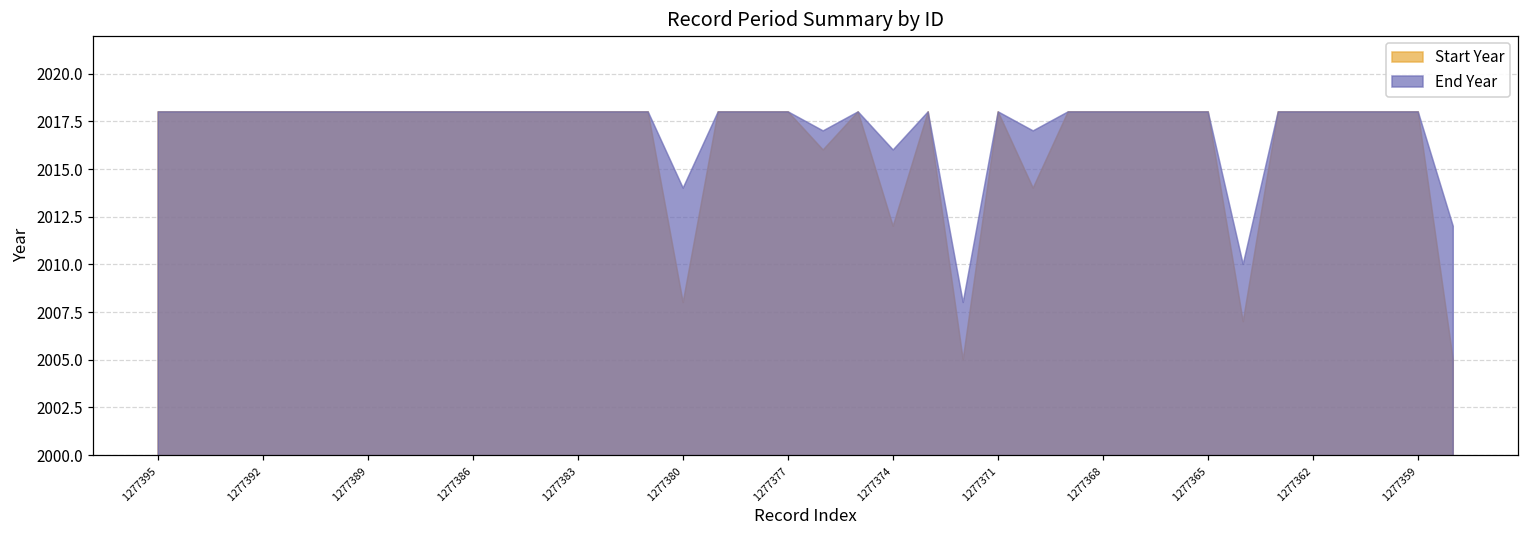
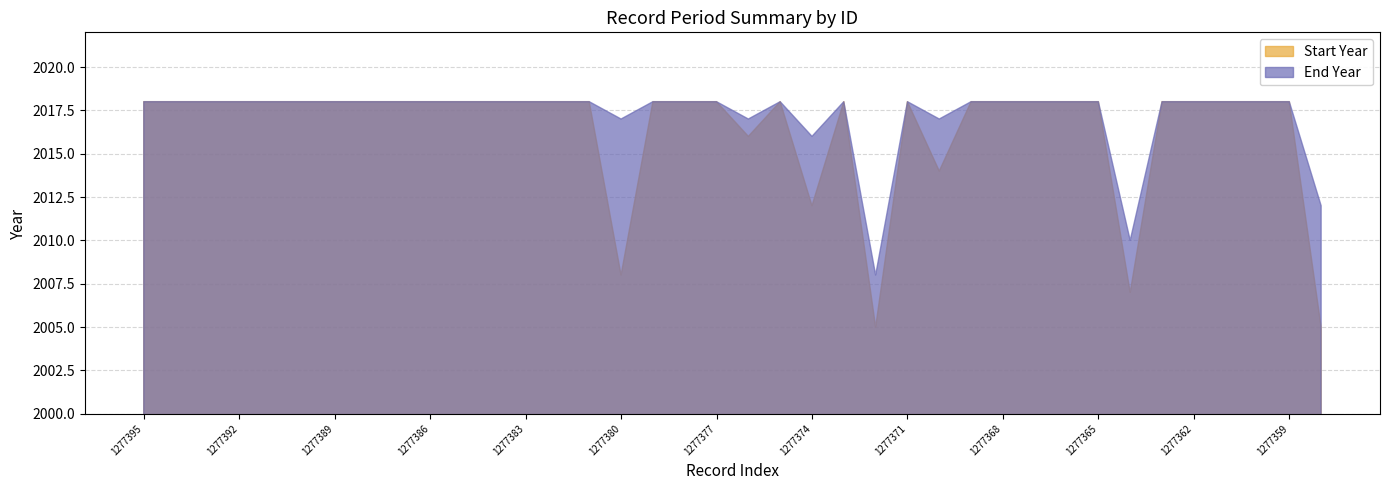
  {
    "Start Year": {
      "1277380": 2008,
      "1277374": 2012
    },
    "End Year": {
-     "1277380": 2014,
+     "1277380": 2017,
      "1277374": 2016
    }
  }
